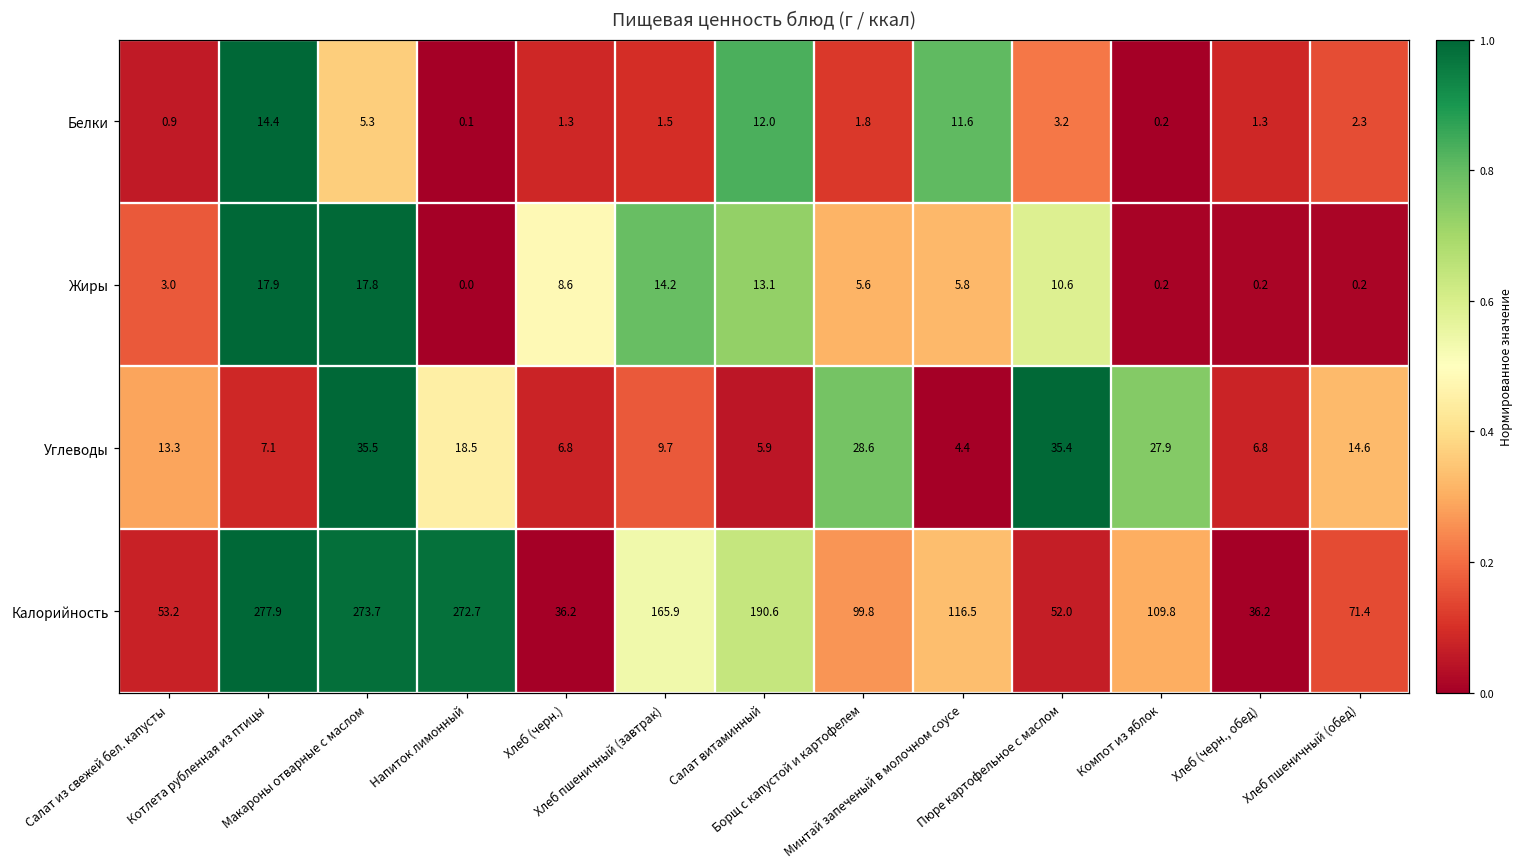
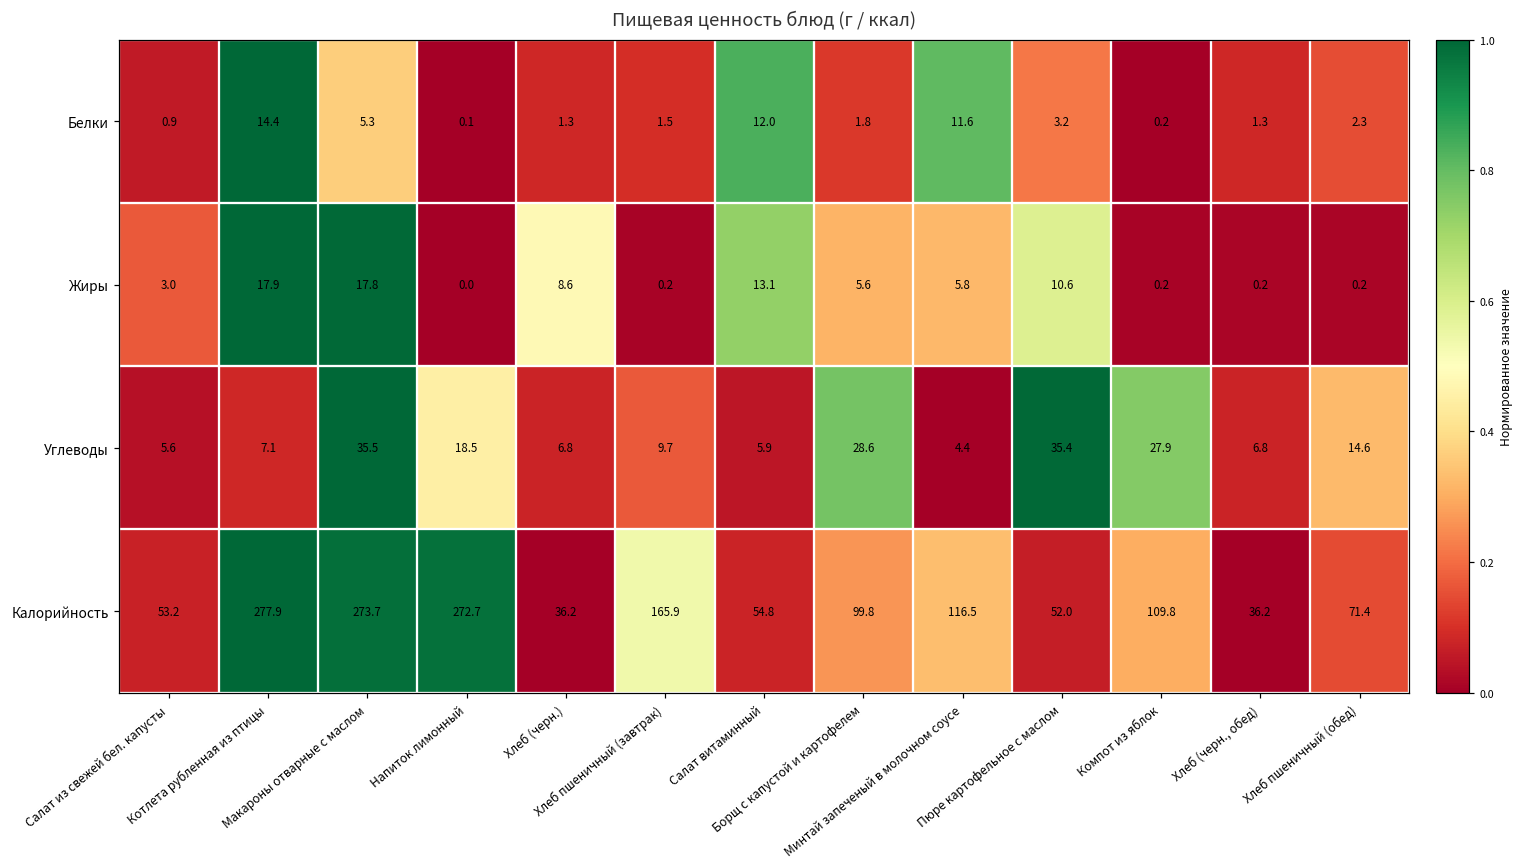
  {
    "Белки": {
      "Салат из свежей бел. капусты": 0.9,
      "Котлета рубленная из птицы": 14.4,
      "Макароны отварные с маслом": 5.3,
      "Напиток лимонный": 0.1,
      "Хлеб (черн.)": 1.3,
      "Хлеб пшеничный (завтрак)": 1.5,
      "Салат витаминный": 12.0,
      "Борщ с капустой и картофелем": 1.8,
      "Минтай запеченый в молочном соусе": 11.6,
      "Пюре картофельное с маслом": 3.2,
      "Компот из яблок": 0.2,
      "Хлеб (черн., обед)": 1.3,
      "Хлеб пшеничный (обед)": 2.3
    },
    "Жиры": {
      "Салат из свежей бел. капусты": 3.0,
      "Котлета рубленная из птицы": 17.9,
      "Макароны отварные с маслом": 17.8,
      "Напиток лимонный": 0.0,
      "Хлеб (черн.)": 8.6,
-     "Хлеб пшеничный (завтрак)": 14.2,
+     "Хлеб пшеничный (завтрак)": 0.2,
      "Салат витаминный": 13.1,
      "Борщ с капустой и картофелем": 5.6,
      "Минтай запеченый в молочном соусе": 5.8,
      "Пюре картофельное с маслом": 10.6,
      "Компот из яблок": 0.2,
      "Хлеб (черн., обед)": 0.2,
      "Хлеб пшеничный (обед)": 0.2
    },
    "Углеводы": {
-     "Салат из свежей бел. капусты": 13.3,
+     "Салат из свежей бел. капусты": 5.6,
      "Котлета рубленная из птицы": 7.1,
      "Макароны отварные с маслом": 35.5,
      "Напиток лимонный": 18.5,
      "Хлеб (черн.)": 6.8,
      "Хлеб пшеничный (завтрак)": 9.7,
      "Салат витаминный": 5.9,
      "Борщ с капустой и картофелем": 28.6,
      "Минтай запеченый в молочном соусе": 4.4,
      "Пюре картофельное с маслом": 35.4,
      "Компот из яблок": 27.9,
      "Хлеб (черн., обед)": 6.8,
      "Хлеб пшеничный (обед)": 14.6
    },
    "Калорийность": {
      "Салат из свежей бел. капусты": 53.2,
      "Котлета рубленная из птицы": 277.9,
      "Макароны отварные с маслом": 273.7,
      "Напиток лимонный": 272.7,
      "Хлеб (черн.)": 36.2,
      "Хлеб пшеничный (завтрак)": 165.9,
-     "Салат витаминный": 190.6,
+     "Салат витаминный": 54.8,
      "Борщ с капустой и картофелем": 99.8,
      "Минтай запеченый в молочном соусе": 116.5,
      "Пюре картофельное с маслом": 52.0,
      "Компот из яблок": 109.8,
      "Хлеб (черн., обед)": 36.2,
      "Хлеб пшеничный (обед)": 71.4
    }
  }
